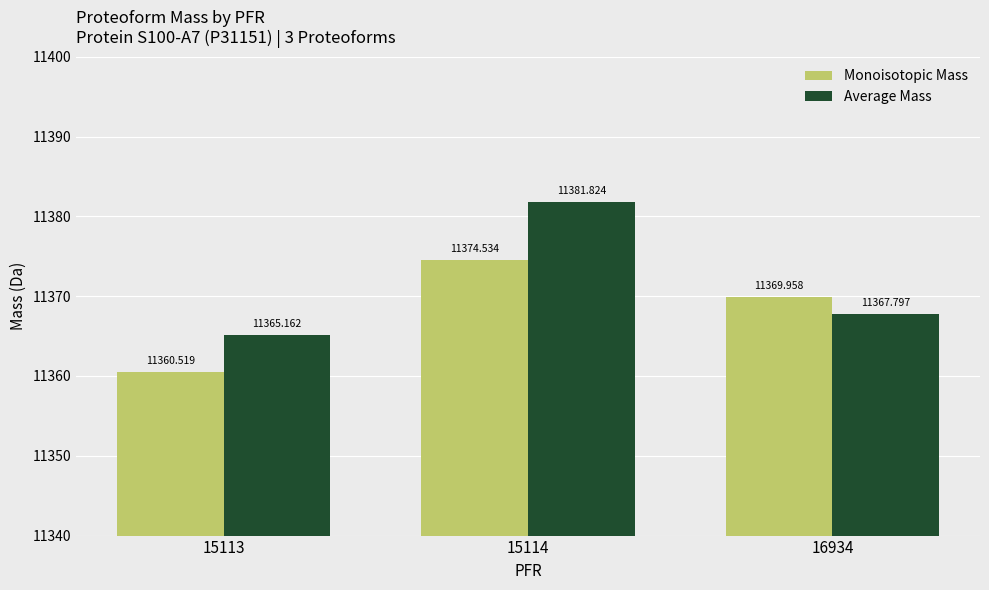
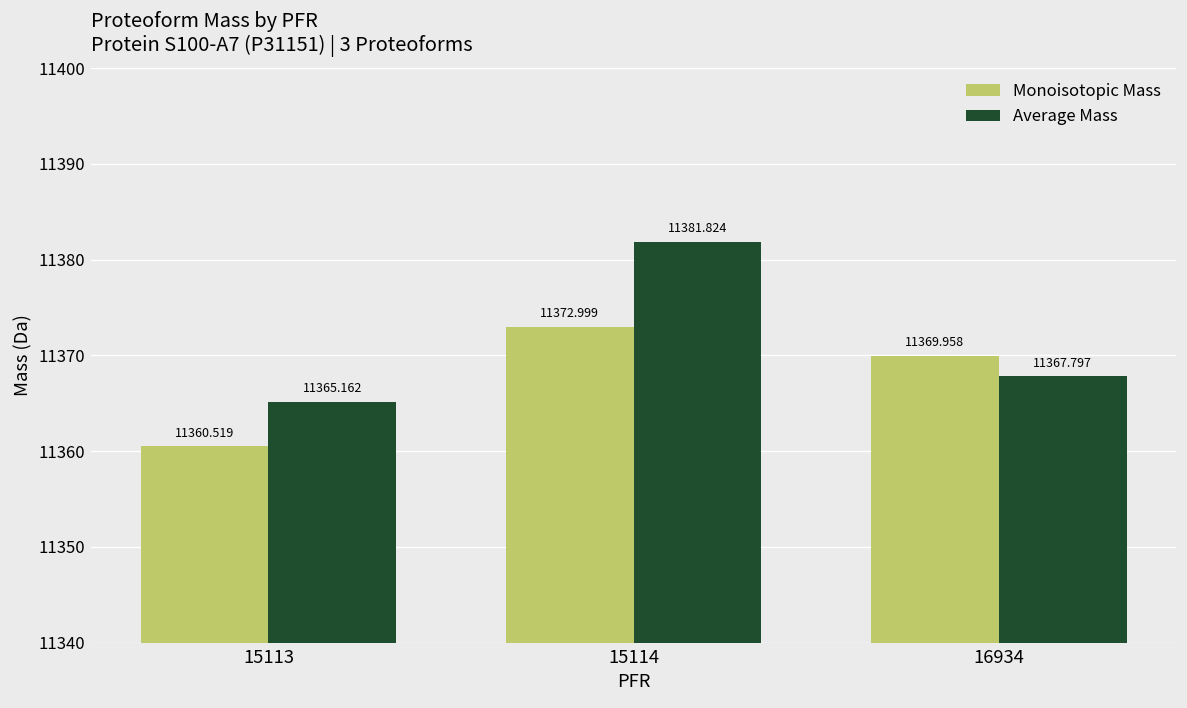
  {
    "Monoisotopic Mass": {
      "15113": 11360.519,
-     "15114": 11374.534,
+     "15114": 11372.999,
      "16934": 11369.958
    },
    "Average Mass": {
      "15113": 11365.162,
      "15114": 11381.824,
      "16934": 11367.797
    }
  }
